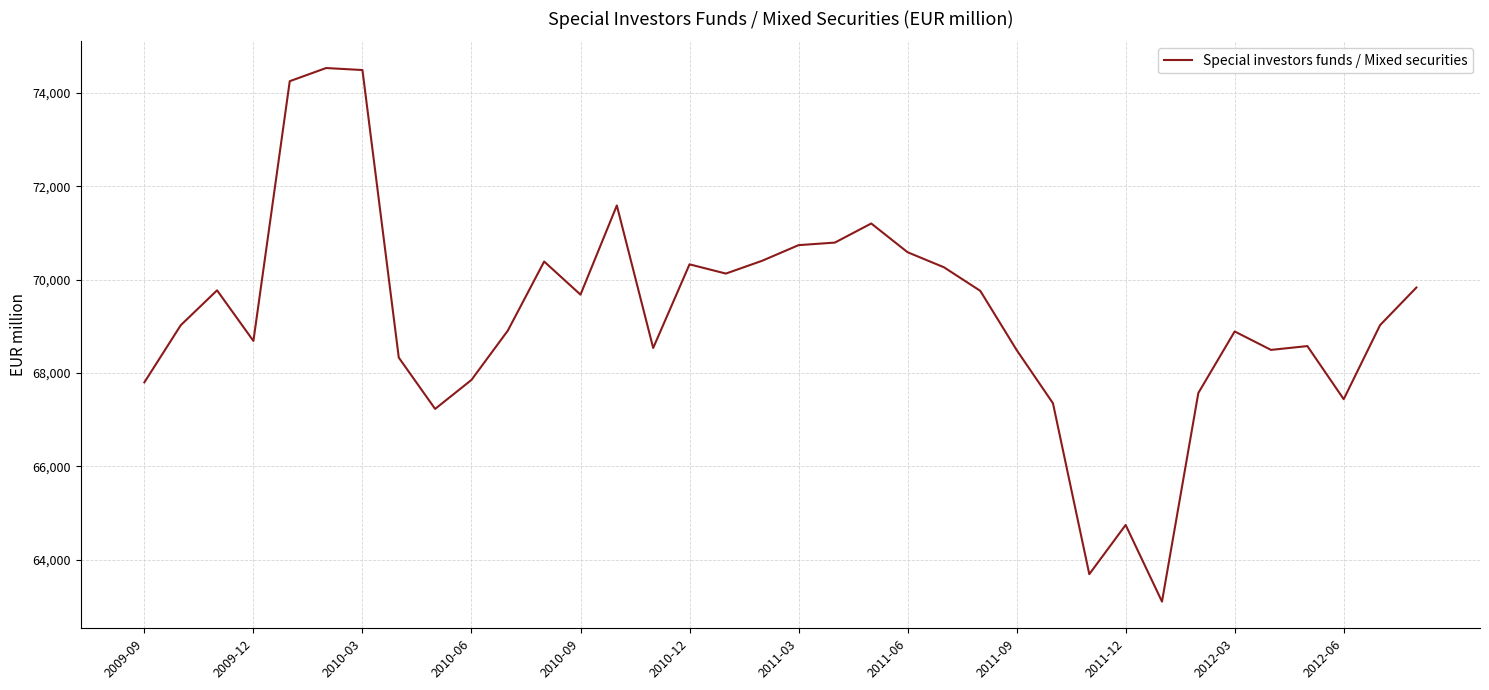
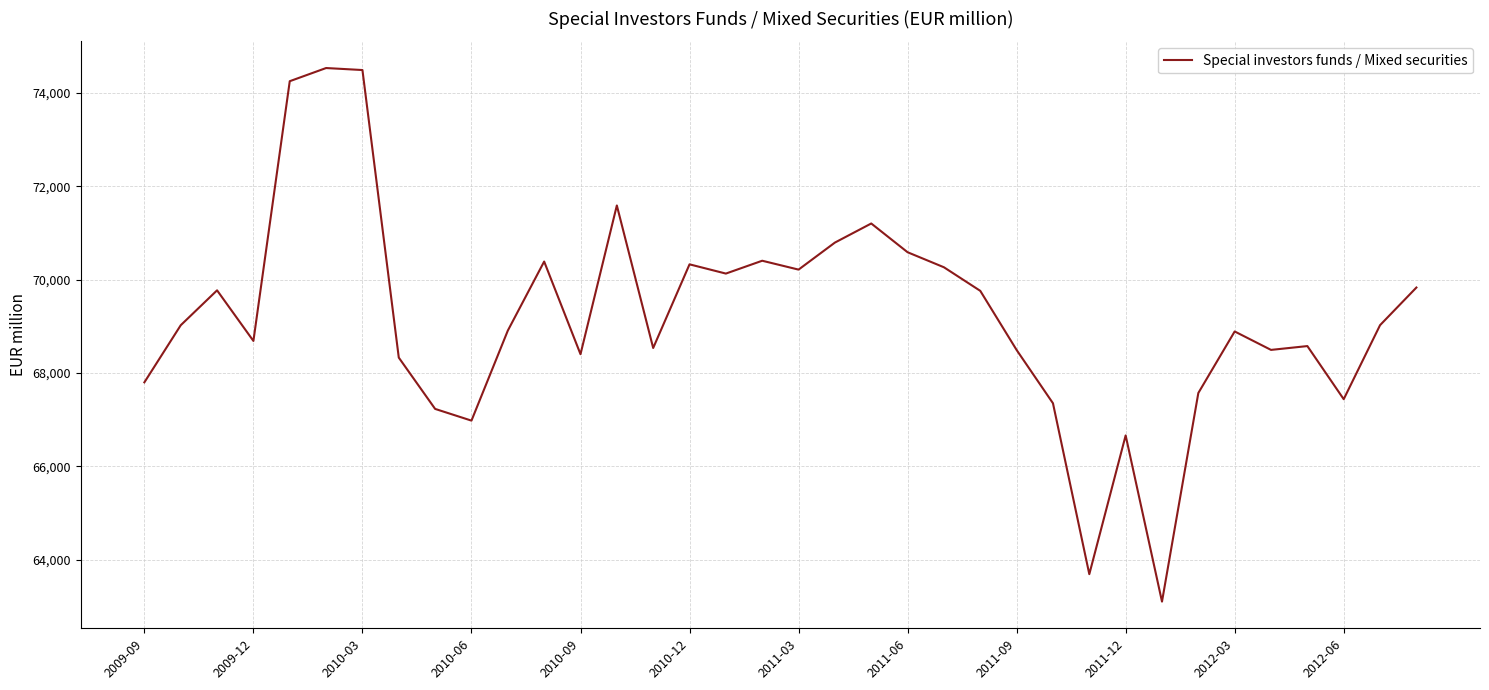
  {
    "2009-09": "67,800",
    "2009-12": "68,700",
    "2010-03": "74,500",
-   "2010-06": "67,900",
-   "2010-09": "69,700",
+   "2010-06": "67,000",
+   "2010-09": "68,400",
    "2010-12": "70,300",
-   "2011-03": "70,700",
+   "2011-03": "70,200",
    "2011-06": "70,600",
    "2011-09": "68,500",
-   "2011-12": "64,700",
+   "2011-12": "66,700",
    "2012-03": "68,900",
    "2012-06": "67,400"
  }
